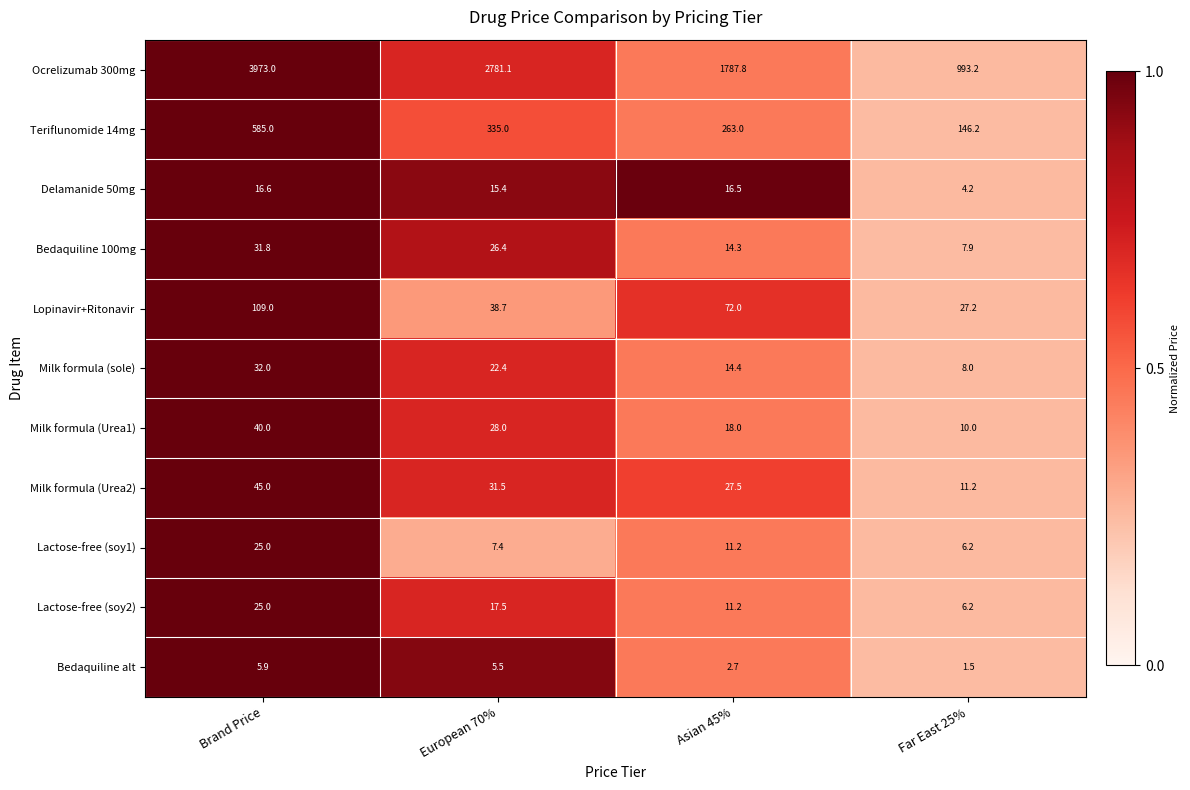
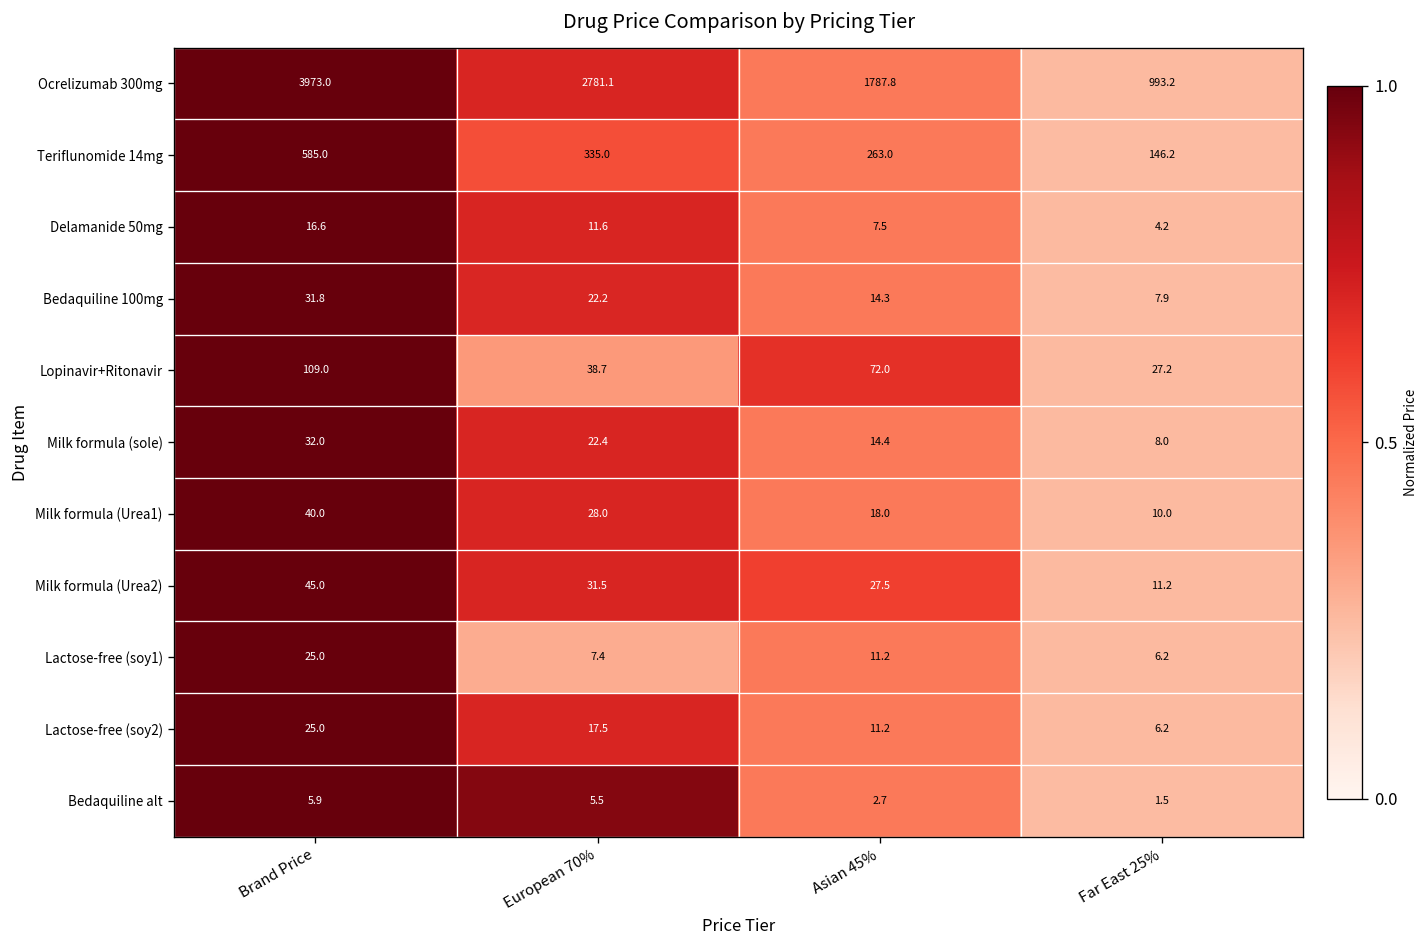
  {
    "Ocrelizumab 300mg": {
      "Brand Price": 3973.0,
      "European 70%": 2781.1,
      "Asian 45%": 1787.8,
      "Far East 25%": 993.2
    },
    "Teriflunomide 14mg": {
      "Brand Price": 585.0,
      "European 70%": 335.0,
      "Asian 45%": 263.0,
      "Far East 25%": 146.2
    },
    "Delamanide 50mg": {
      "Brand Price": 16.6,
-     "European 70%": 15.4,
-     "Asian 45%": 16.5,
+     "European 70%": 11.6,
+     "Asian 45%": 7.5,
      "Far East 25%": 4.2
    },
    "Bedaquiline 100mg": {
      "Brand Price": 31.8,
-     "European 70%": 26.4,
+     "European 70%": 22.2,
      "Asian 45%": 14.3,
      "Far East 25%": 7.9
    },
    "Lopinavir+Ritonavir": {
      "Brand Price": 109.0,
      "European 70%": 38.7,
      "Asian 45%": 72.0,
      "Far East 25%": 27.2
    },
    "Milk formula (sole)": {
      "Brand Price": 32.0,
      "European 70%": 22.4,
      "Asian 45%": 14.4,
      "Far East 25%": 8.0
    },
    "Milk formula (Urea1)": {
      "Brand Price": 40.0,
      "European 70%": 28.0,
      "Asian 45%": 18.0,
      "Far East 25%": 10.0
    },
    "Milk formula (Urea2)": {
      "Brand Price": 45.0,
      "European 70%": 31.5,
      "Asian 45%": 27.5,
      "Far East 25%": 11.2
    },
    "Lactose-free (soy1)": {
      "Brand Price": 25.0,
      "European 70%": 7.4,
      "Asian 45%": 11.2,
      "Far East 25%": 6.2
    },
    "Lactose-free (soy2)": {
      "Brand Price": 25.0,
      "European 70%": 17.5,
      "Asian 45%": 11.2,
      "Far East 25%": 6.2
    },
    "Bedaquiline alt": {
      "Brand Price": 5.9,
      "European 70%": 5.5,
      "Asian 45%": 2.7,
      "Far East 25%": 1.5
    }
  }
